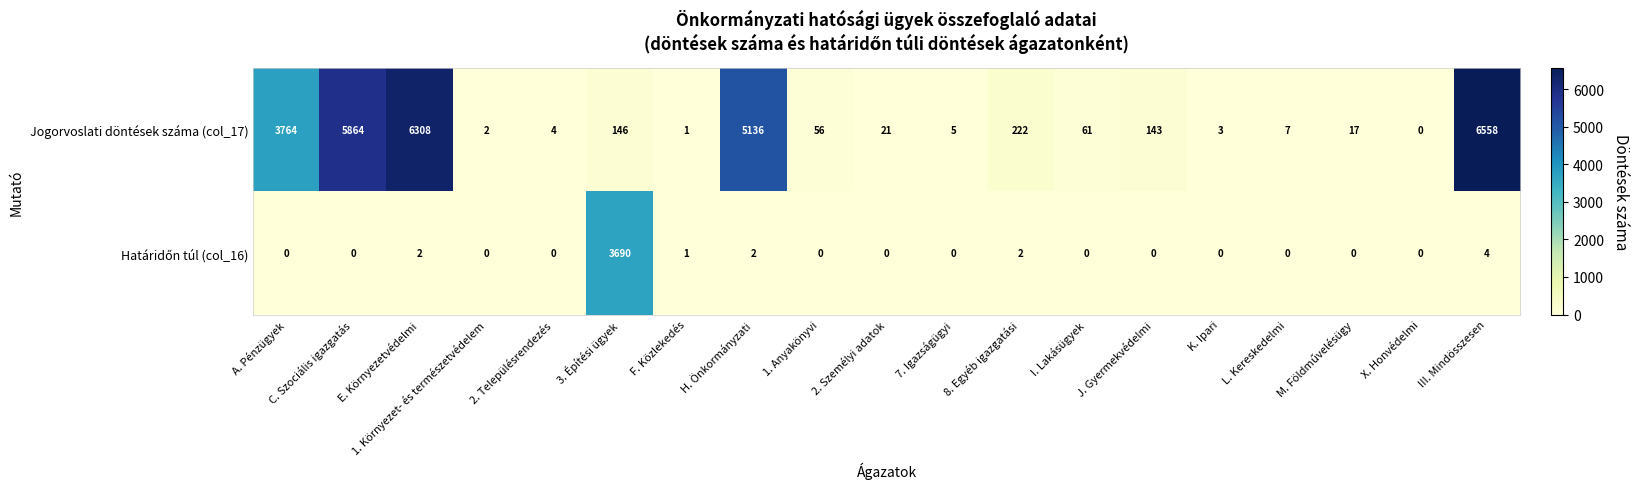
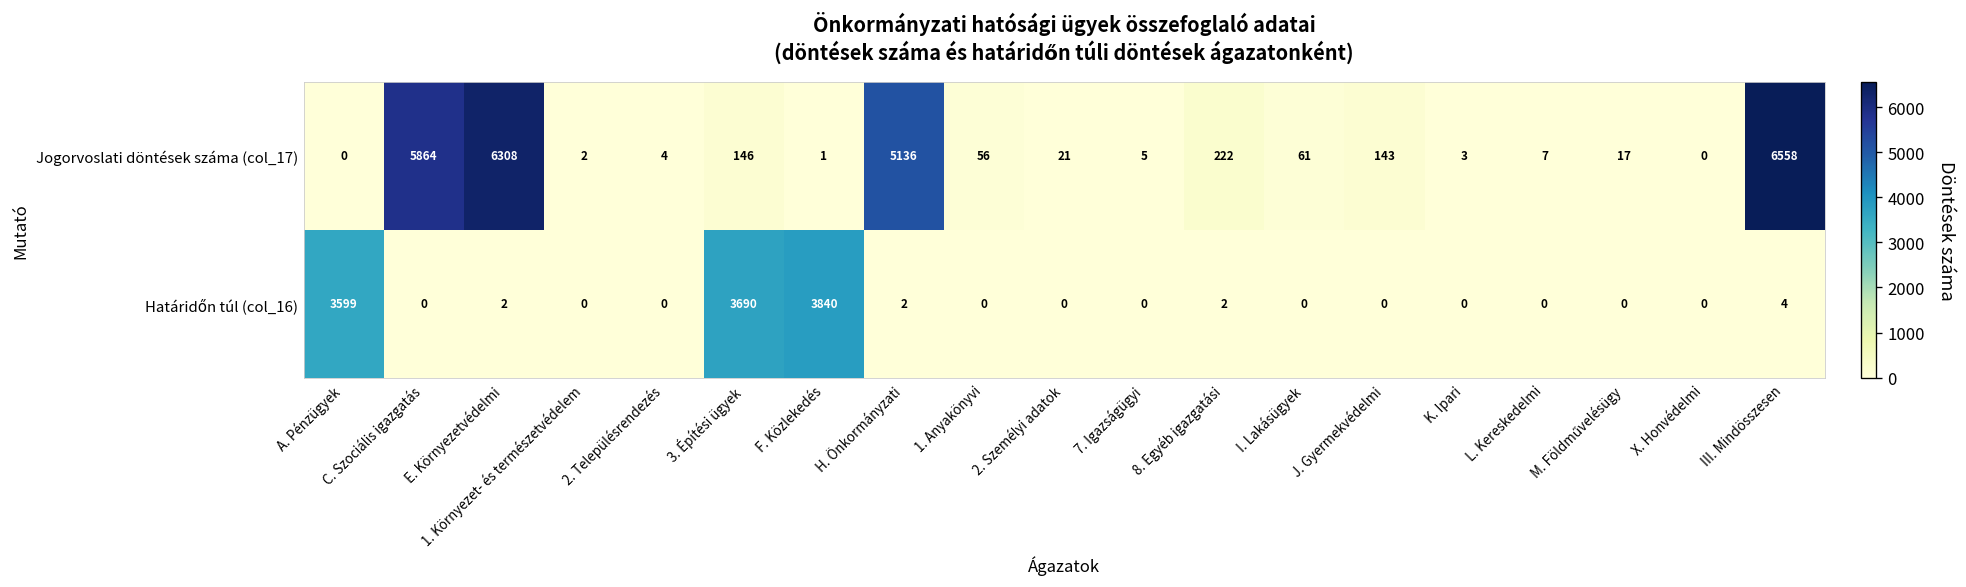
  {
    "Jogorvoslati döntések száma (col_17)": {
-     "A. Pénzügyek": 3764,
+     "A. Pénzügyek": 0,
      "C. Szociális igazgatás": 5864,
      "E. Környezetvédelmi": 6308,
      "1. Környezet- és természetvédelem": 2,
      "2. Településrendezés": 4,
      "3. Építési ügyek": 146,
      "F. Közlekedés": 1,
      "H. Önkormányzati": 5136,
      "1. Anyakönyvi": 56,
      "2. Személyi adatok": 21,
      "7. Igazságügyi": 5,
      "8. Egyéb igazgatási": 222,
      "I. Lakásügyek": 61,
      "J. Gyermekvédelmi": 143,
      "K. Ipari": 3,
      "L. Kereskedelmi": 7,
      "M. Földművelésügy": 17,
      "X. Honvédelmi": 0,
      "III. Mindösszesen": 6558
    },
    "Határidőn túl (col_16)": {
-     "A. Pénzügyek": 0,
+     "A. Pénzügyek": 3599,
      "C. Szociális igazgatás": 0,
      "E. Környezetvédelmi": 2,
      "1. Környezet- és természetvédelem": 0,
      "2. Településrendezés": 0,
      "3. Építési ügyek": 3690,
-     "F. Közlekedés": 1,
+     "F. Közlekedés": 3840,
      "H. Önkormányzati": 2,
      "1. Anyakönyvi": 0,
      "2. Személyi adatok": 0,
      "7. Igazságügyi": 0,
      "8. Egyéb igazgatási": 2,
      "I. Lakásügyek": 0,
      "J. Gyermekvédelmi": 0,
      "K. Ipari": 0,
      "L. Kereskedelmi": 0,
      "M. Földművelésügy": 0,
      "X. Honvédelmi": 0,
      "III. Mindösszesen": 4
    }
  }
